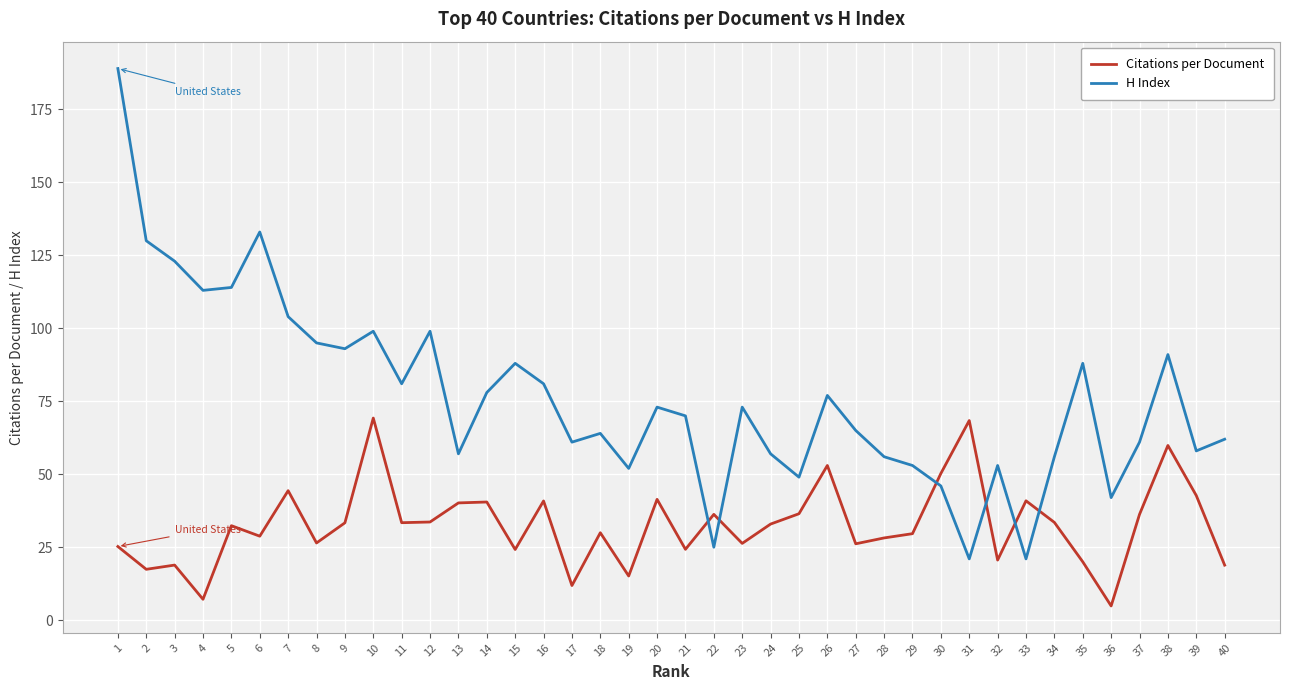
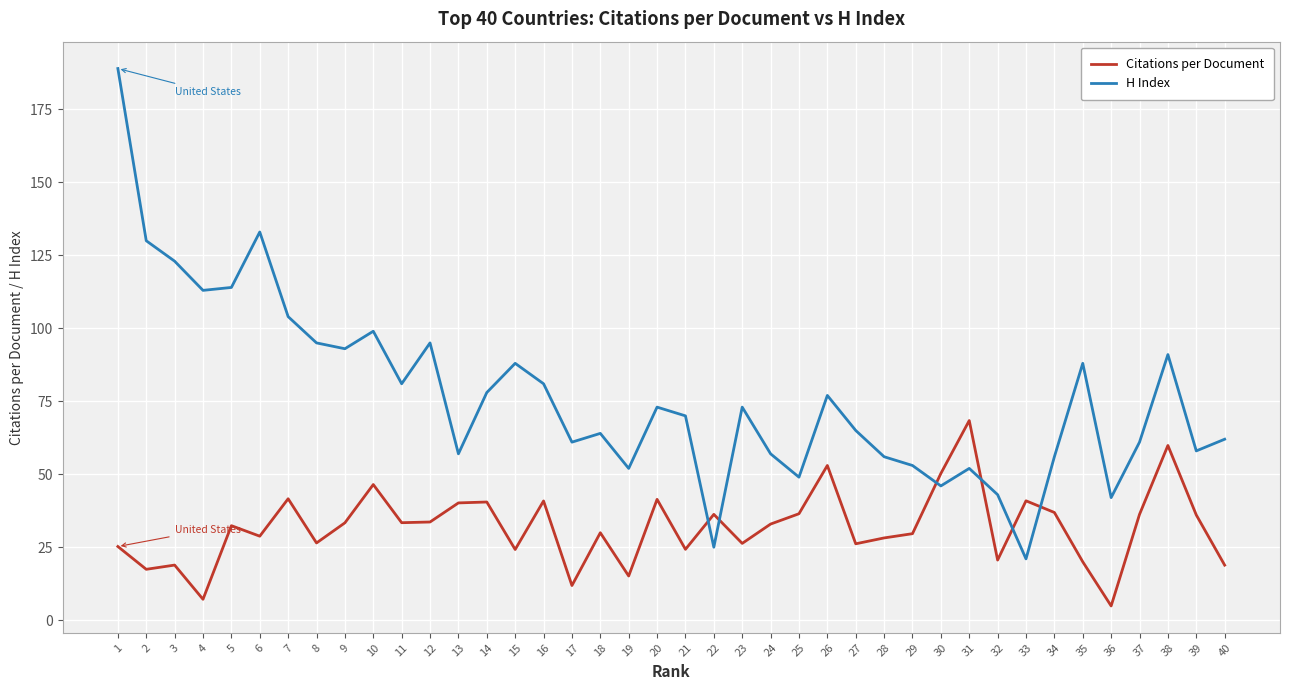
  {
    "Citations per Document": {
      "1": 25,
      "2": 17,
      "3": 19,
      "4": 7,
      "5": 32,
      "6": 29,
-     "7": 44,
+     "7": 42,
      "8": 26,
      "9": 33,
-     "10": 69,
+     "10": 46,
      "11": 33,
      "12": 34,
      "13": 40,
      "14": 40,
      "15": 24,
      "16": 41,
      "17": 12,
      "18": 30,
      "19": 15,
      "20": 41,
      "21": 24,
      "22": 36,
      "23": 26,
      "24": 33,
      "25": 36,
      "26": 53,
      "27": 26,
      "28": 28,
      "29": 30,
      "30": 50,
      "31": 68,
      "32": 21,
      "33": 41,
-     "34": 34,
+     "34": 37,
      "35": 20,
      "36": 5,
      "37": 36,
      "38": 60,
-     "39": 43,
+     "39": 36,
      "40": 19
    },
    "H Index": {
      "1": 189,
      "2": 130,
      "3": 123,
      "4": 113,
      "5": 114,
      "6": 133,
      "7": 104,
      "8": 95,
      "9": 93,
      "10": 99,
      "11": 81,
-     "12": 99,
+     "12": 95,
      "13": 57,
      "14": 78,
      "15": 88,
      "16": 81,
      "17": 61,
      "18": 64,
      "19": 52,
      "20": 73,
      "21": 70,
      "22": 25,
      "23": 73,
      "24": 57,
      "25": 49,
      "26": 77,
      "27": 65,
      "28": 56,
      "29": 53,
      "30": 46,
-     "31": 21,
-     "32": 53,
+     "31": 52,
+     "32": 43,
      "33": 21,
      "34": 56,
      "35": 88,
      "36": 42,
      "37": 61,
      "38": 91,
      "39": 58,
      "40": 62
    }
  }
